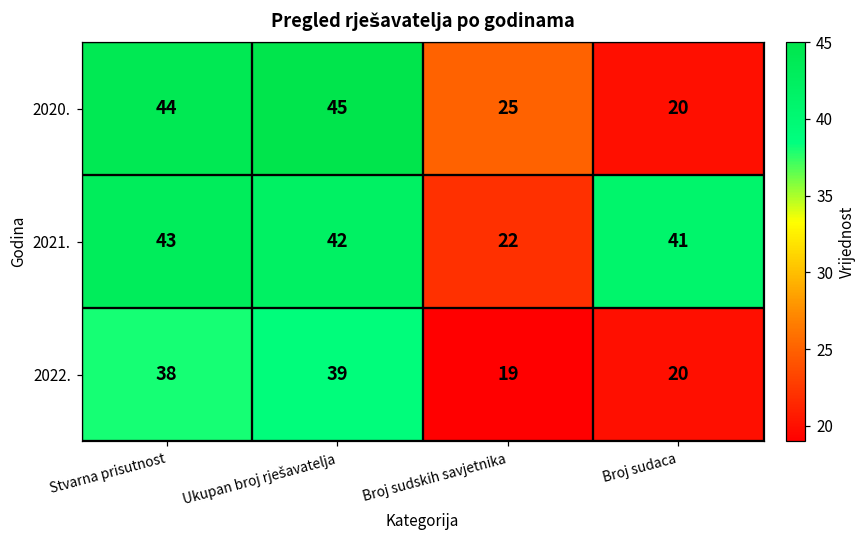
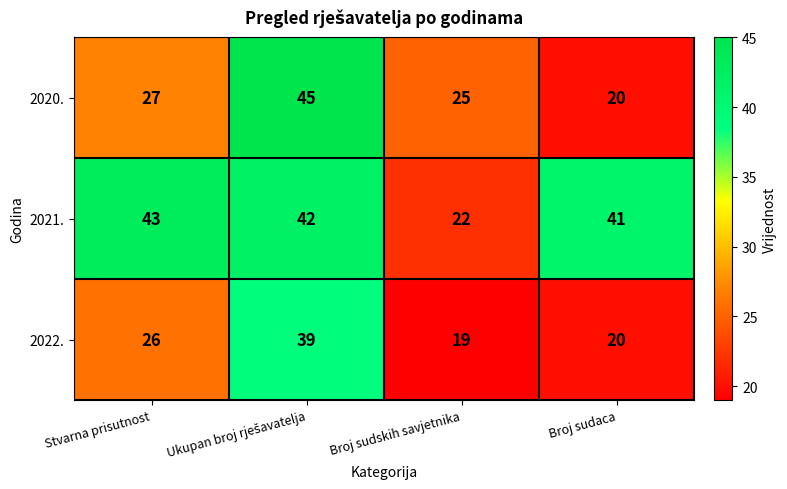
  {
    "2020.": {
-     "Stvarna prisutnost": 44,
+     "Stvarna prisutnost": 27,
      "Ukupan broj rješavatelja": 45,
      "Broj sudskih savjetnika": 25,
      "Broj sudaca": 20
    },
    "2021.": {
      "Stvarna prisutnost": 43,
      "Ukupan broj rješavatelja": 42,
      "Broj sudskih savjetnika": 22,
      "Broj sudaca": 41
    },
    "2022.": {
-     "Stvarna prisutnost": 38,
+     "Stvarna prisutnost": 26,
      "Ukupan broj rješavatelja": 39,
      "Broj sudskih savjetnika": 19,
      "Broj sudaca": 20
    }
  }
